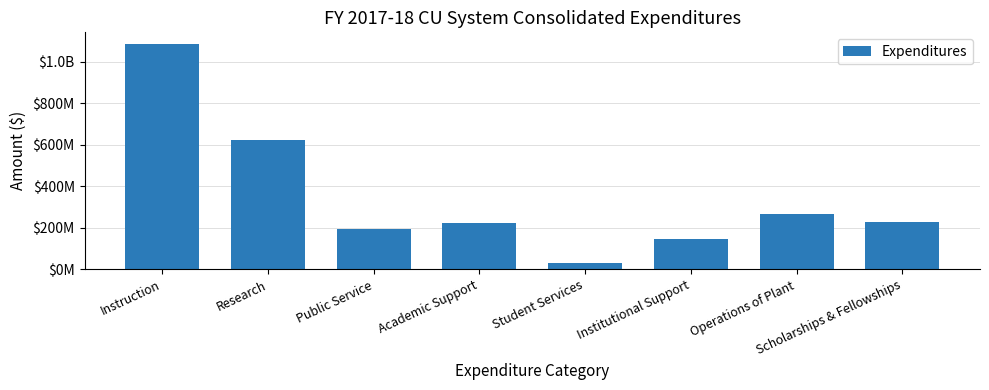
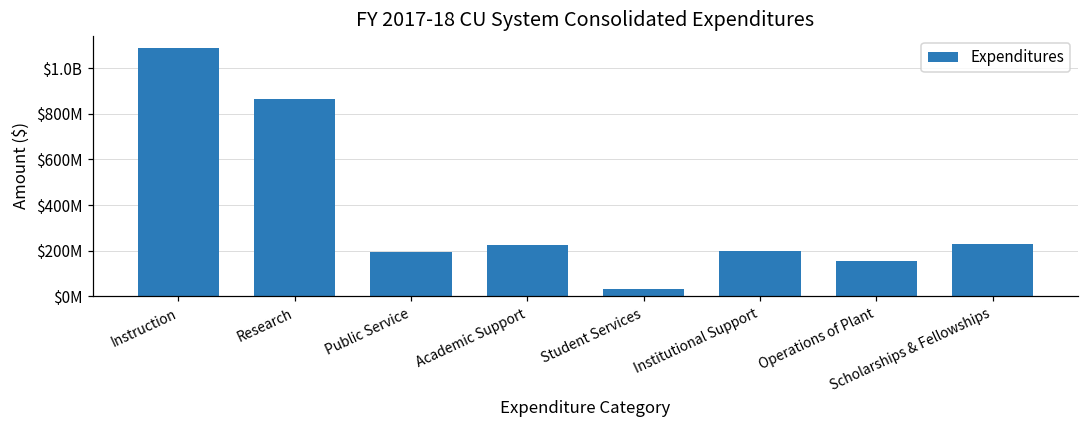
  {
    "Instruction": "$1090000000",
-   "Research": "$630000000",
+   "Research": "$860000000",
    "Public Service": "$200000000",
    "Academic Support": "$220000000",
    "Student Services": "$30000000",
-   "Institutional Support": "$140000000",
-   "Operations of Plant": "$270000000",
+   "Institutional Support": "$200000000",
+   "Operations of Plant": "$150000000",
    "Scholarships & Fellowships": "$230000000"
  }
